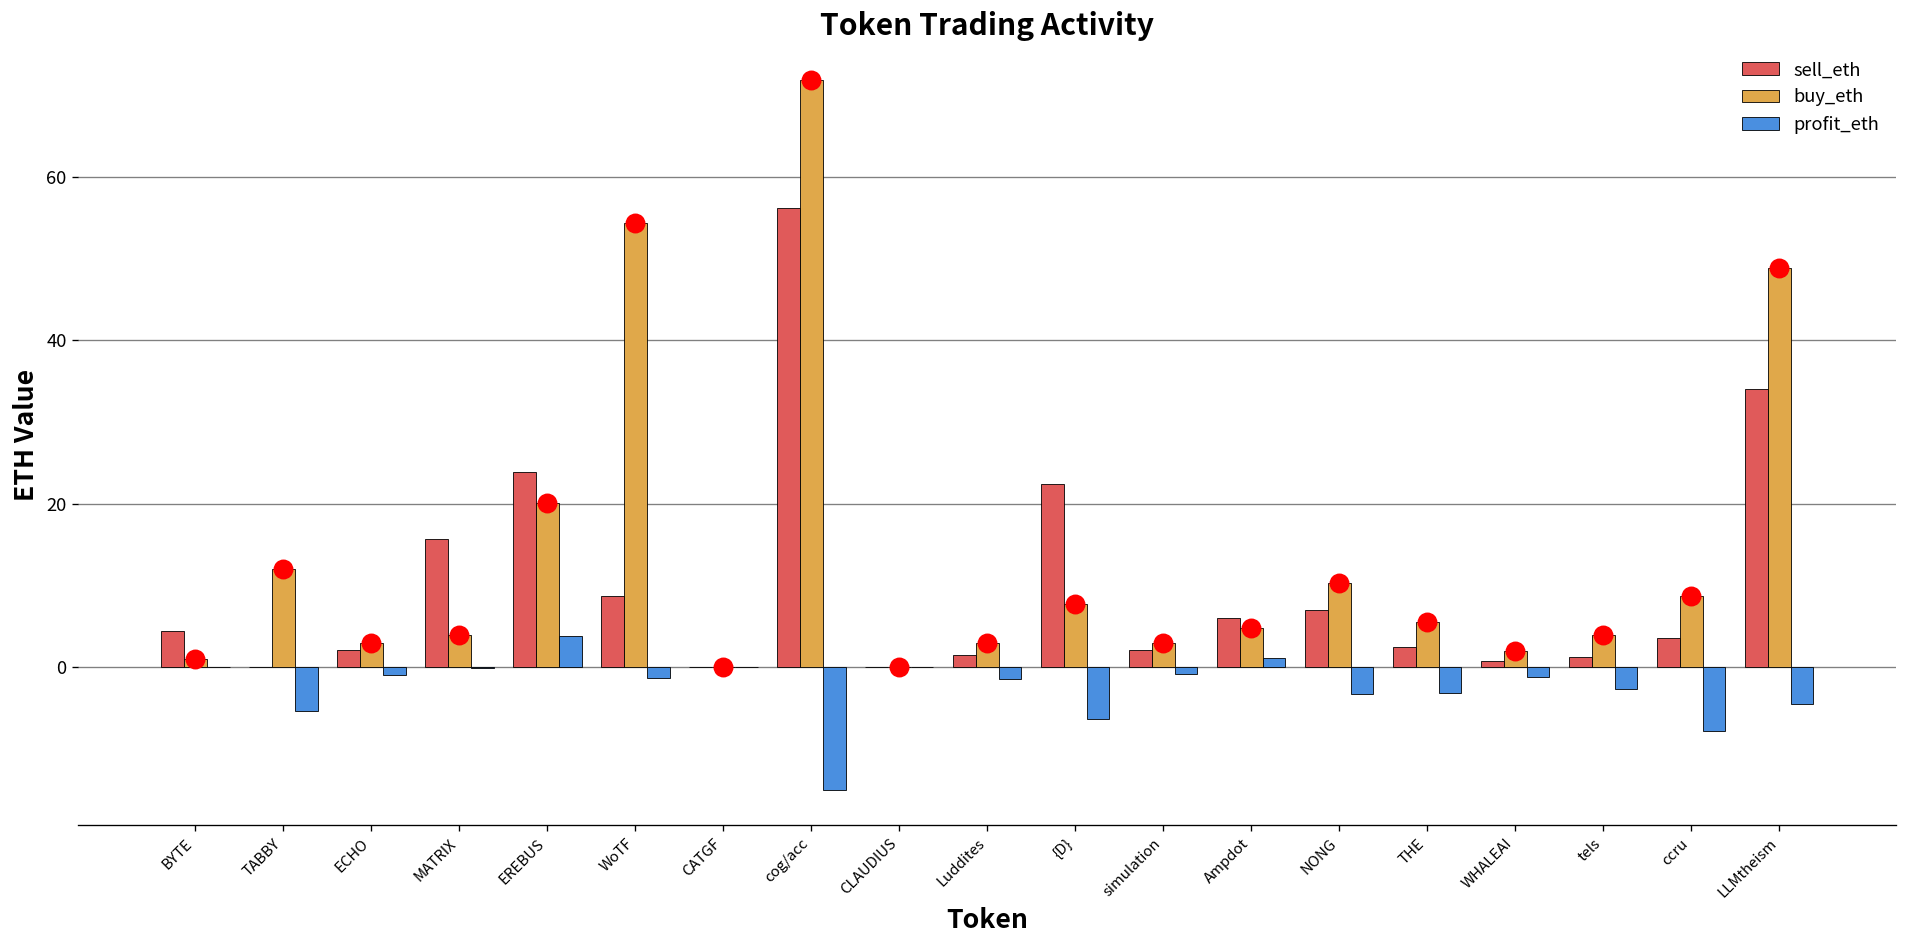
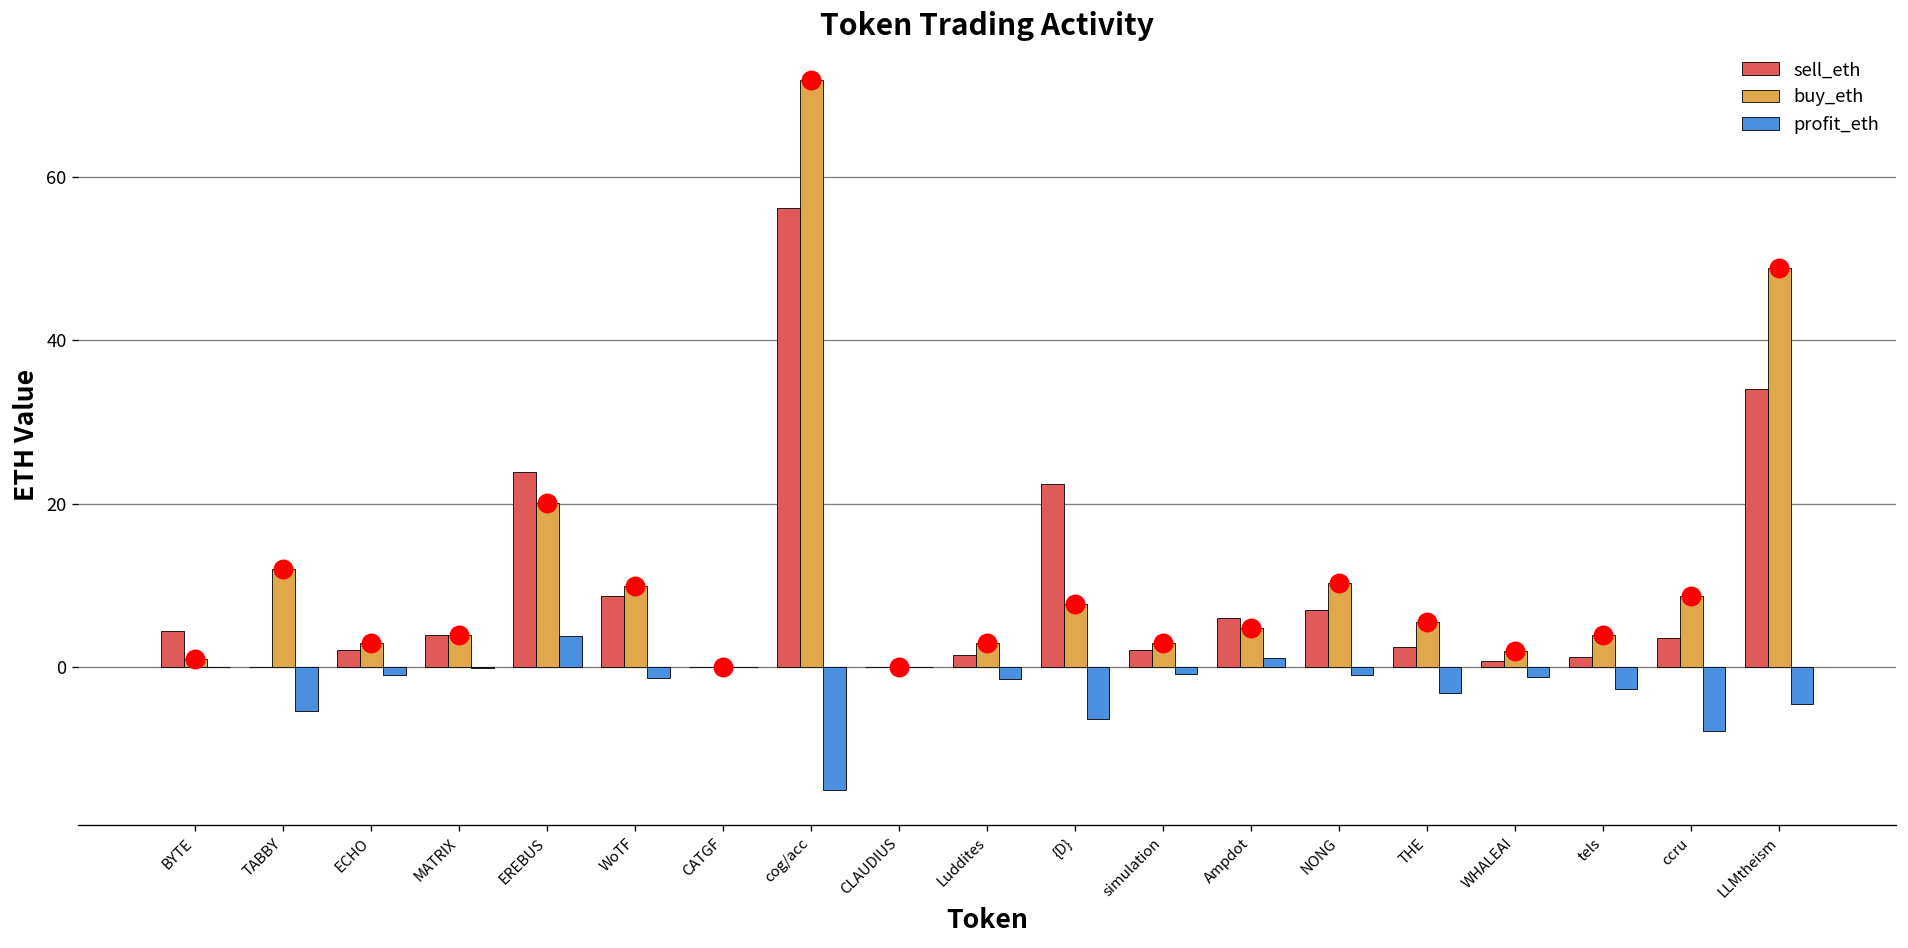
  {
    "sell_eth": {
      "BYTE": 4,
      "TABBY": 0,
      "ECHO": 2,
-     "MATRIX": 16,
+     "MATRIX": 4,
      "EREBUS": 24,
      "WoTF": 9,
      "CATGF": 0,
      "cog/acc": 56,
      "CLAUDIUS": 0,
      "Luddites": 2,
      "{D}": 22,
      "simulation": 2,
      "Ampdot": 6,
      "NONG": 7,
      "THE": 2,
      "WHALEAI": 1,
      "tels": 1,
      "ccru": 4,
      "LLMtheism": 34
    },
    "buy_eth": {
      "BYTE": 1,
      "TABBY": 12,
      "ECHO": 3,
      "MATRIX": 4,
      "EREBUS": 20,
-     "WoTF": 54,
+     "WoTF": 10,
      "CATGF": 0,
      "cog/acc": 72,
      "CLAUDIUS": 0,
      "Luddites": 3,
      "{D}": 8,
      "simulation": 3,
      "Ampdot": 5,
      "NONG": 10,
      "THE": 6,
      "WHALEAI": 2,
      "tels": 4,
      "ccru": 9,
      "LLMtheism": 49
    },
    "profit_eth": {
      "TABBY": -5,
      "ECHO": -1,
      "EREBUS": 4,
      "WoTF": -1,
      "CATGF": 0,
      "cog/acc": -15,
      "CLAUDIUS": 0,
      "Luddites": -1,
      "{D}": -6,
      "simulation": -1,
      "Ampdot": 1,
-     "NONG": -3,
+     "NONG": -1,
      "THE": -3,
      "WHALEAI": -1,
      "tels": -3,
      "ccru": -8,
      "LLMtheism": -4
    }
  }
